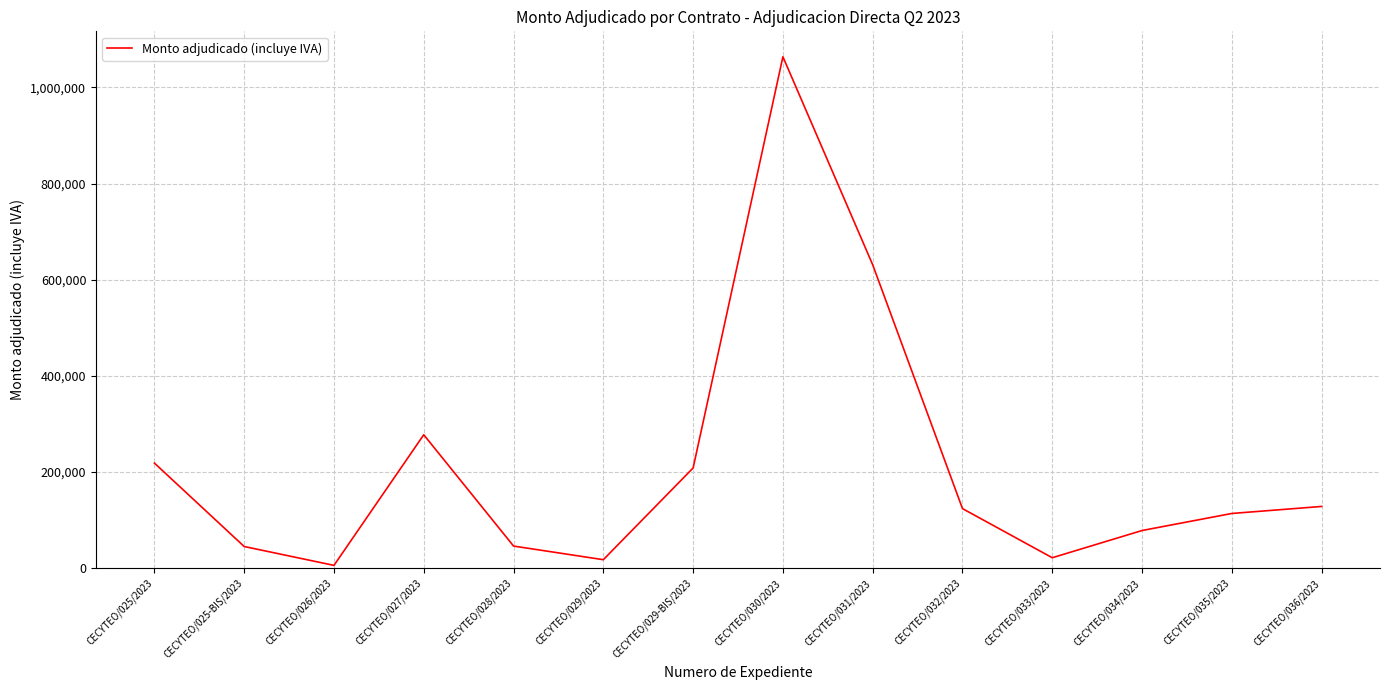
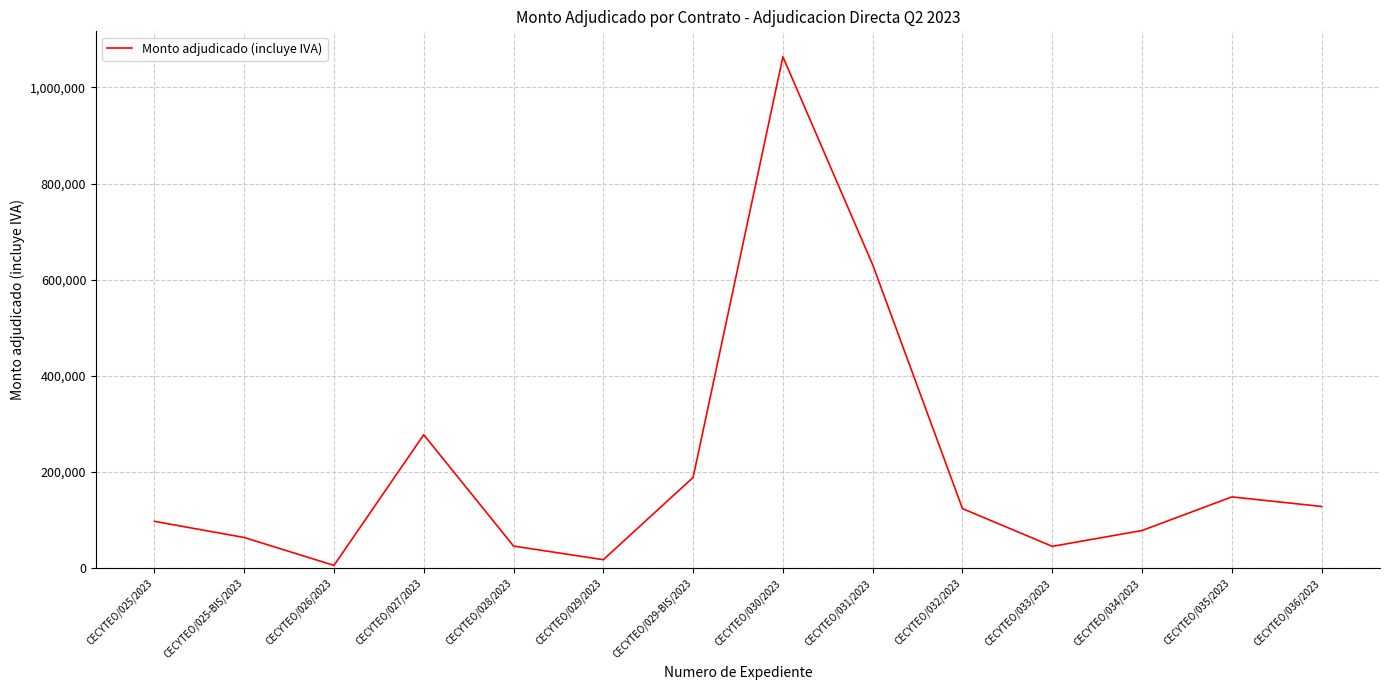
  {
-   "CECYTEO/025/2023": "220,000",
-   "CECYTEO/025-BIS/2023": "50,000",
+   "CECYTEO/025/2023": "100,000",
+   "CECYTEO/025-BIS/2023": "60,000",
    "CECYTEO/026/2023": "10,000",
    "CECYTEO/027/2023": "280,000",
    "CECYTEO/028/2023": "50,000",
    "CECYTEO/029/2023": "20,000",
-   "CECYTEO/029-BIS/2023": "210,000",
+   "CECYTEO/029-BIS/2023": "190,000",
    "CECYTEO/030/2023": "1,060,000",
    "CECYTEO/031/2023": "630,000",
    "CECYTEO/032/2023": "120,000",
-   "CECYTEO/033/2023": "20,000",
+   "CECYTEO/033/2023": "50,000",
    "CECYTEO/034/2023": "80,000",
-   "CECYTEO/035/2023": "110,000",
+   "CECYTEO/035/2023": "150,000",
    "CECYTEO/036/2023": "130,000"
  }
